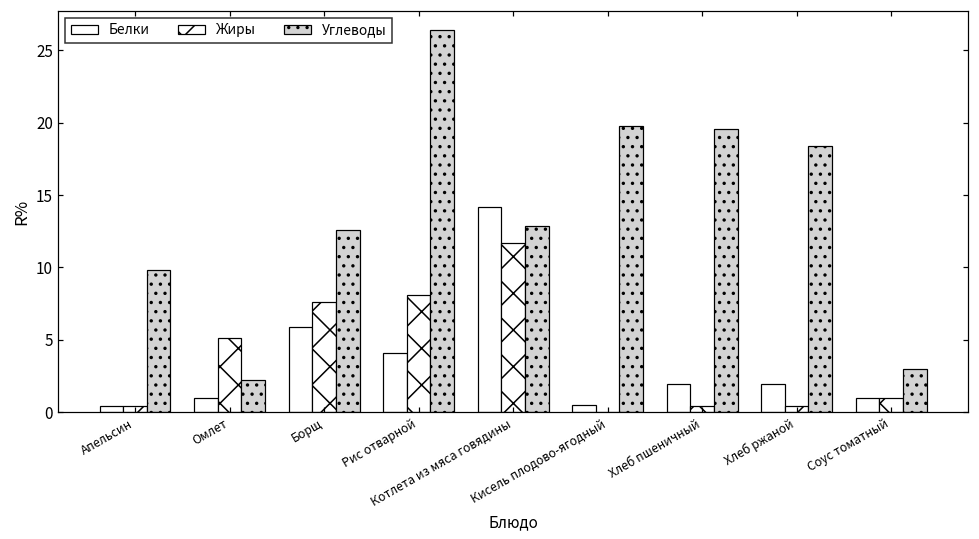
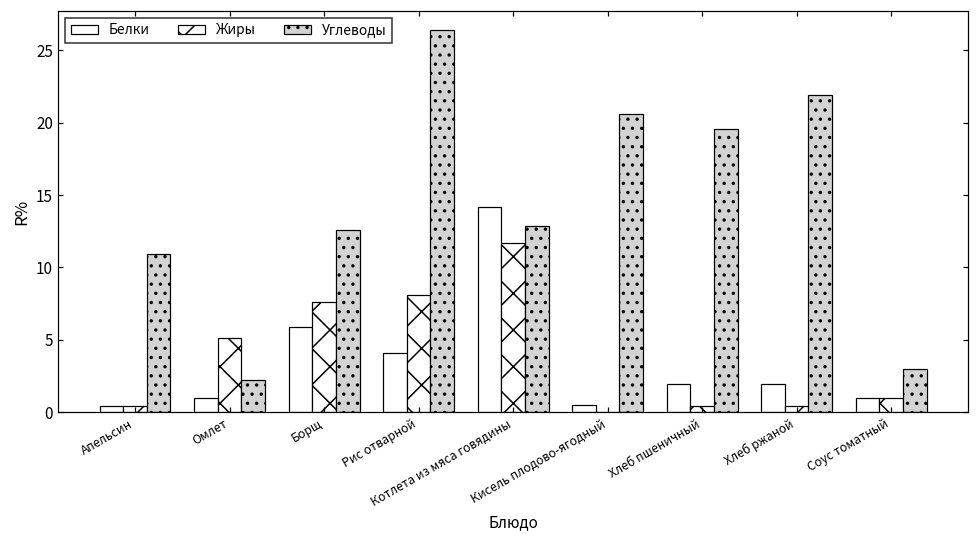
  {
    "Углеводы": {
-     "Апельсин": 9.8,
+     "Апельсин": 10.9,
      "Омлет": 2.2,
      "Борщ": 12.6,
      "Рис отварной": 26.4,
      "Котлета из мяса говядины": 12.9,
-     "Кисель плодово-ягодный": 19.8,
+     "Кисель плодово-ягодный": 20.6,
      "Хлеб пшеничный": 19.6,
-     "Хлеб ржаной": 18.4,
+     "Хлеб ржаной": 21.9,
      "Соус томатный": 3.0
    }
  }
